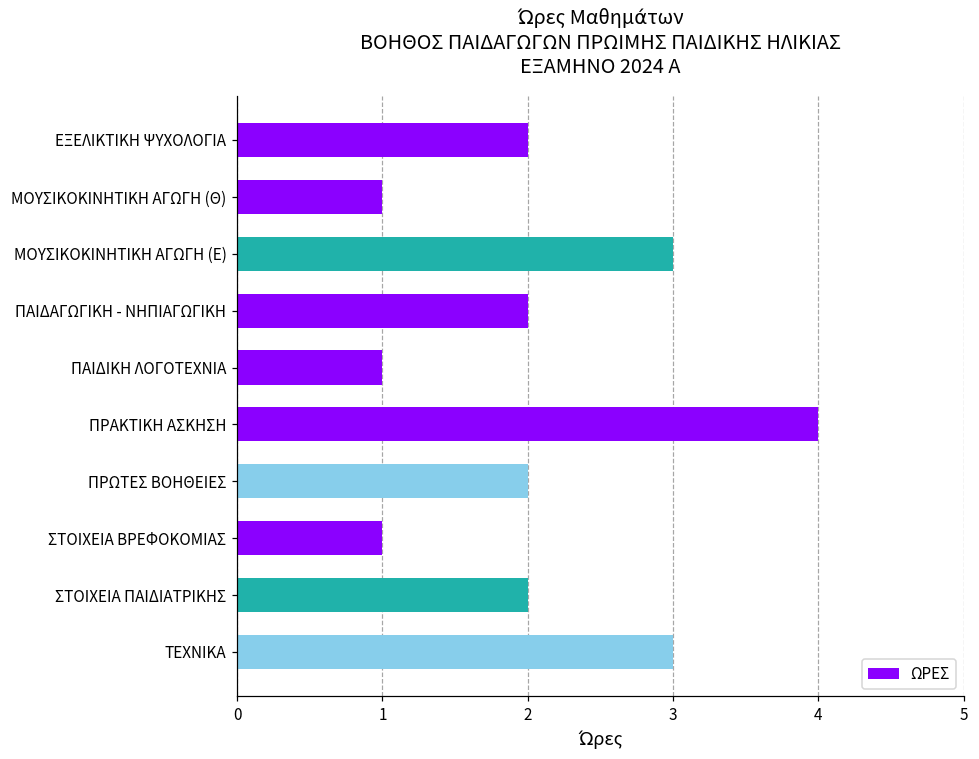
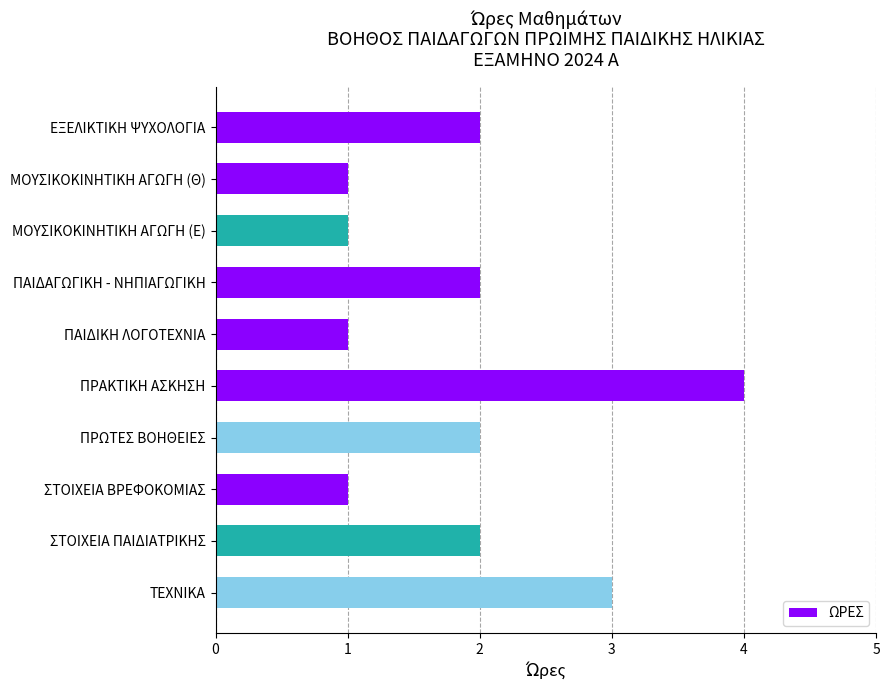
  {
    "ΕΞΕΛΙΚΤΙΚΗ ΨΥΧΟΛΟΓΙΑ": 2,
    "ΜΟΥΣΙΚΟΚΙΝΗΤΙΚΗ ΑΓΩΓΗ (Θ)": 1,
-   "ΜΟΥΣΙΚΟΚΙΝΗΤΙΚΗ ΑΓΩΓΗ (Ε)": 3,
+   "ΜΟΥΣΙΚΟΚΙΝΗΤΙΚΗ ΑΓΩΓΗ (Ε)": 1,
    "ΠΑΙΔΑΓΩΓΙΚΗ - ΝΗΠΙΑΓΩΓΙΚΗ": 2,
    "ΠΑΙΔΙΚΗ ΛΟΓΟΤΕΧΝΙΑ": 1,
    "ΠΡΑΚΤΙΚΗ ΑΣΚΗΣΗ": 4,
    "ΠΡΩΤΕΣ ΒΟΗΘΕΙΕΣ": 2,
    "ΣΤΟΙΧΕΙΑ ΒΡΕΦΟΚΟΜΙΑΣ": 1,
    "ΣΤΟΙΧΕΙΑ ΠΑΙΔΙΑΤΡΙΚΗΣ": 2,
    "ΤΕΧΝΙΚΑ": 3
  }
